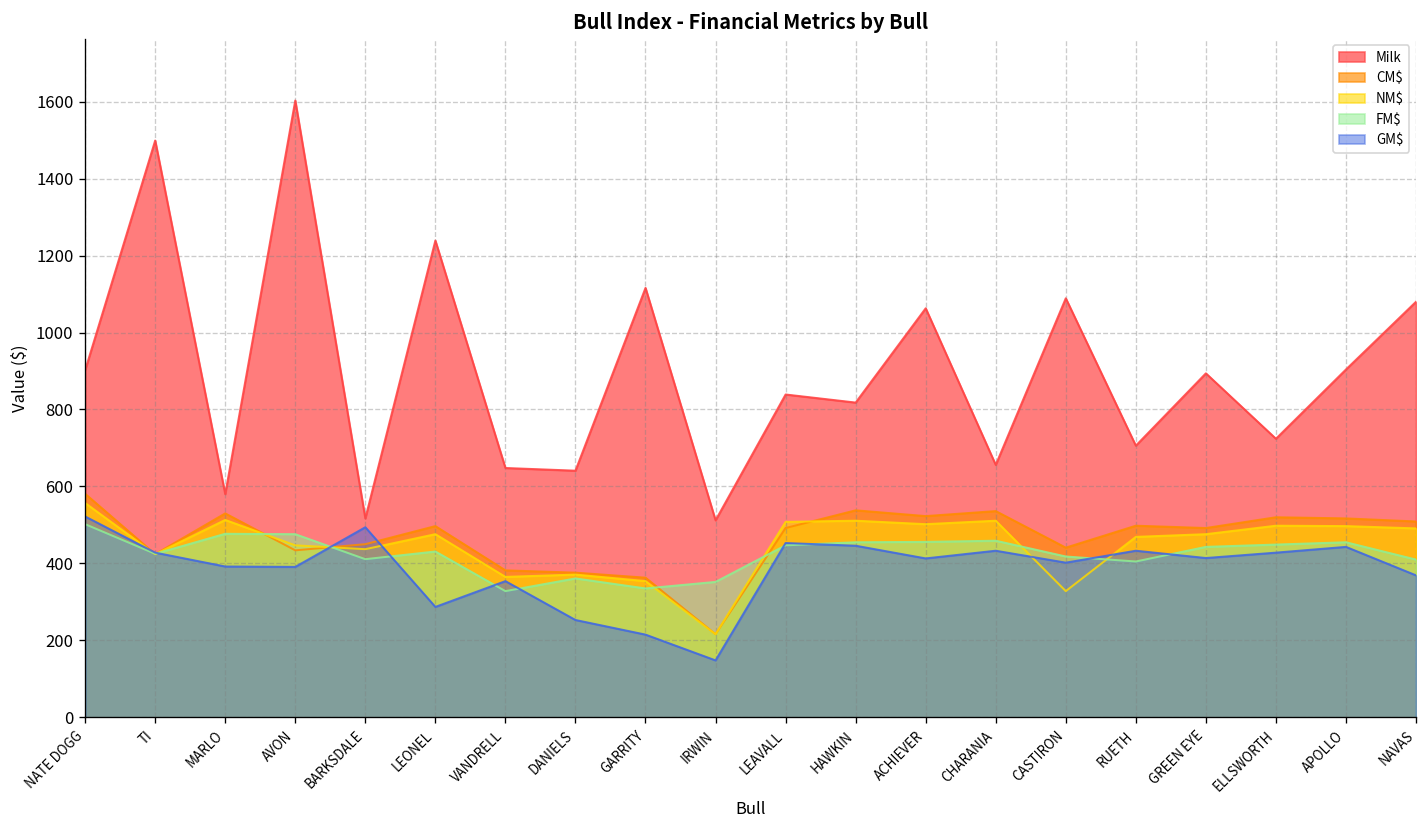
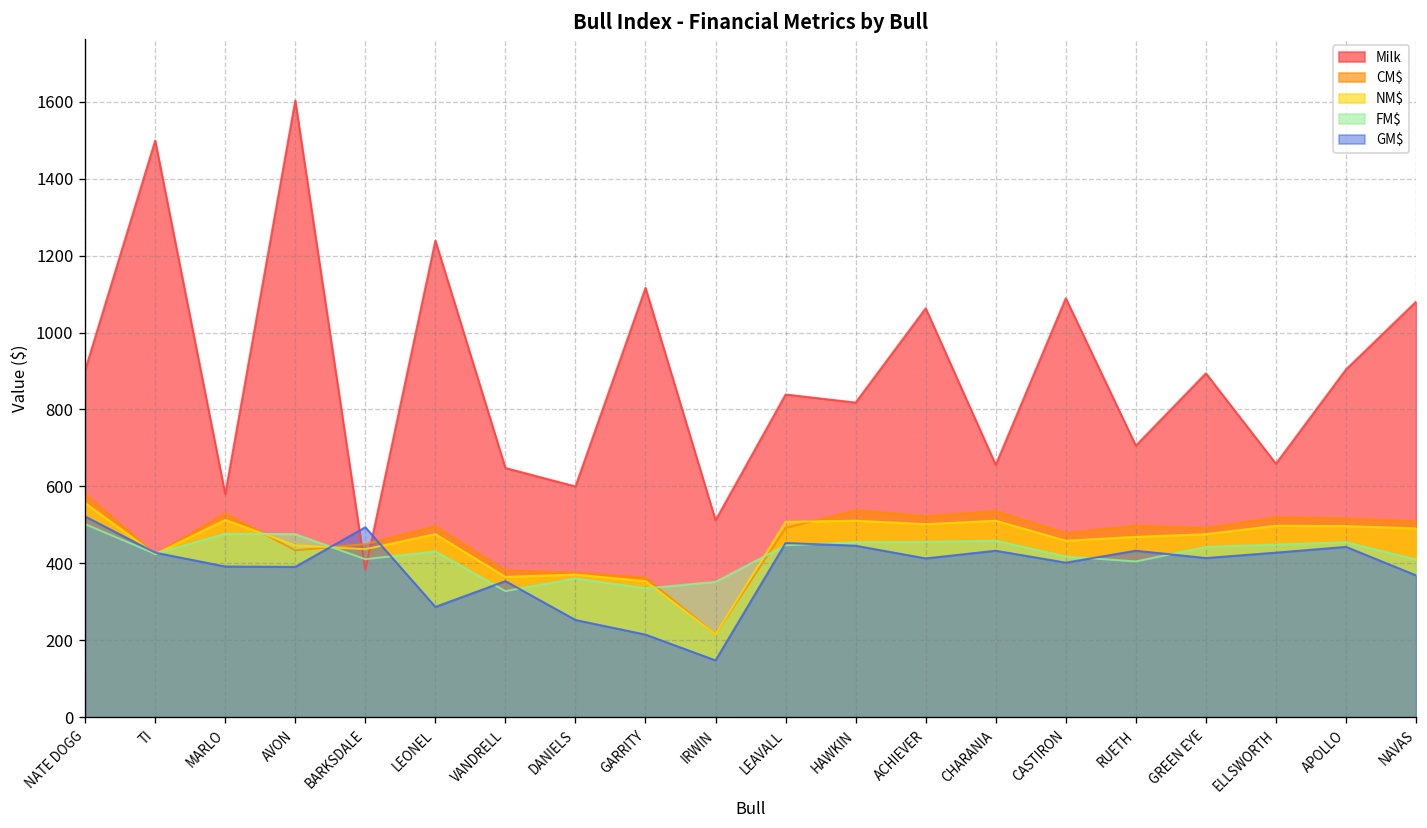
  {
    "Milk": {
      "NATE DOGG": 900,
      "TI": 1500,
      "MARLO": 580,
      "AVON": 1600,
-     "BARKSDALE": 520,
+     "BARKSDALE": 380,
      "LEONEL": 1240,
      "VANDRELL": 650,
-     "DANIELS": 640,
+     "DANIELS": 600,
      "GARRITY": 1120,
      "IRWIN": 510,
      "LEAVALL": 840,
      "HAWKIN": 820,
      "ACHIEVER": 1060,
      "CHARANIA": 660,
      "CASTIRON": 1090,
      "RUETH": 710,
      "GREEN EYE": 890,
-     "ELLSWORTH": 720,
+     "ELLSWORTH": 660,
      "APOLLO": 900,
      "NAVAS": 1080
    },
    "CM$": {
      "NATE DOGG": 580,
      "MARLO": 530,
      "AVON": 430,
      "BARKSDALE": 450,
      "LEONEL": 500,
      "VANDRELL": 380,
      "GARRITY": 360,
      "LEAVALL": 490,
      "HAWKIN": 540,
      "ACHIEVER": 520,
      "CHARANIA": 540,
-     "CASTIRON": 440,
+     "CASTIRON": 480,
      "RUETH": 500,
      "GREEN EYE": 490,
      "ELLSWORTH": 520,
      "APOLLO": 520,
      "NAVAS": 510
    },
    "NM$": {
      "NATE DOGG": 560,
      "MARLO": 510,
      "AVON": 450,
      "BARKSDALE": 440,
      "LEONEL": 480,
      "VANDRELL": 370,
      "GARRITY": 350,
      "LEAVALL": 510,
      "HAWKIN": 510,
      "ACHIEVER": 500,
      "CHARANIA": 510,
-     "CASTIRON": 330,
+     "CASTIRON": 460,
      "RUETH": 470,
      "GREEN EYE": 480,
      "ELLSWORTH": 500,
      "APOLLO": 500,
      "NAVAS": 490
    },
    "FM$": {
      "NATE DOGG": 500,
      "MARLO": 480,
      "AVON": 480,
      "BARKSDALE": 410,
      "LEONEL": 430,
      "VANDRELL": 330,
      "DANIELS": 360,
      "GARRITY": 340,
      "IRWIN": 350,
      "HAWKIN": 460,
      "ACHIEVER": 460,
      "CHARANIA": 460,
      "CASTIRON": 420,
      "RUETH": 410,
      "GREEN EYE": 440,
      "ELLSWORTH": 450,
      "APOLLO": 460,
      "NAVAS": 410
    },
    "GM$": {
      "NATE DOGG": 520,
      "MARLO": 390,
      "AVON": 390,
      "BARKSDALE": 490,
      "LEONEL": 290,
      "VANDRELL": 350,
      "DANIELS": 250,
      "GARRITY": 220,
      "IRWIN": 150,
      "HAWKIN": 450,
      "ACHIEVER": 410,
      "CHARANIA": 430,
      "CASTIRON": 400,
      "RUETH": 430,
      "GREEN EYE": 410,
      "ELLSWORTH": 430,
      "APOLLO": 440,
      "NAVAS": 370
    }
  }
